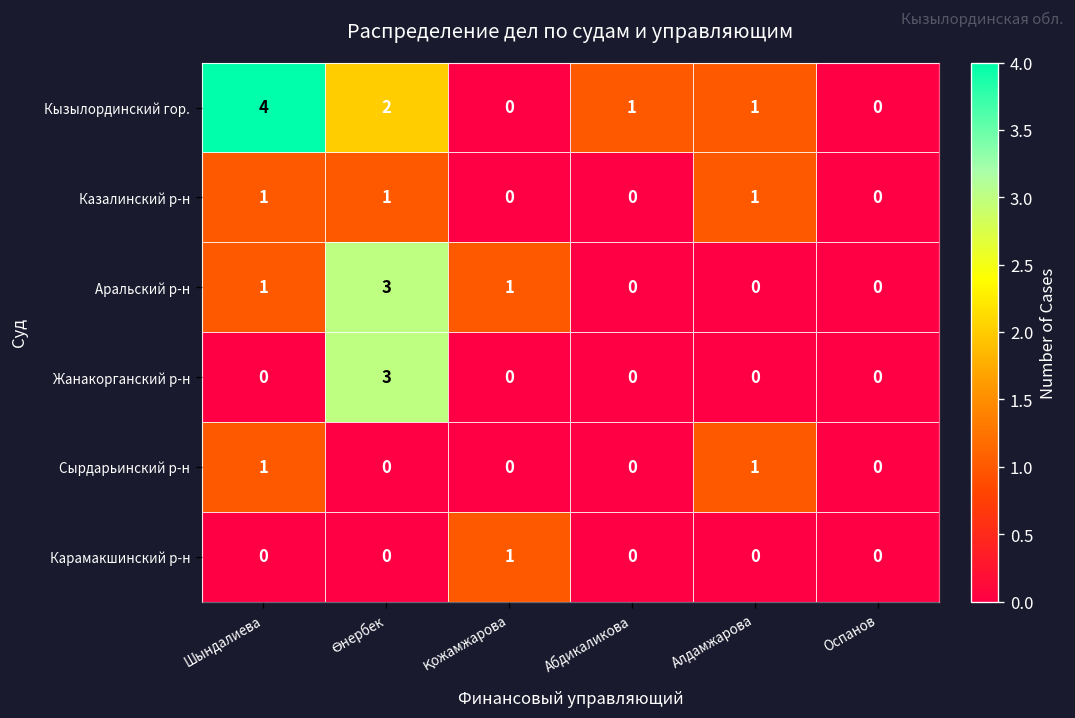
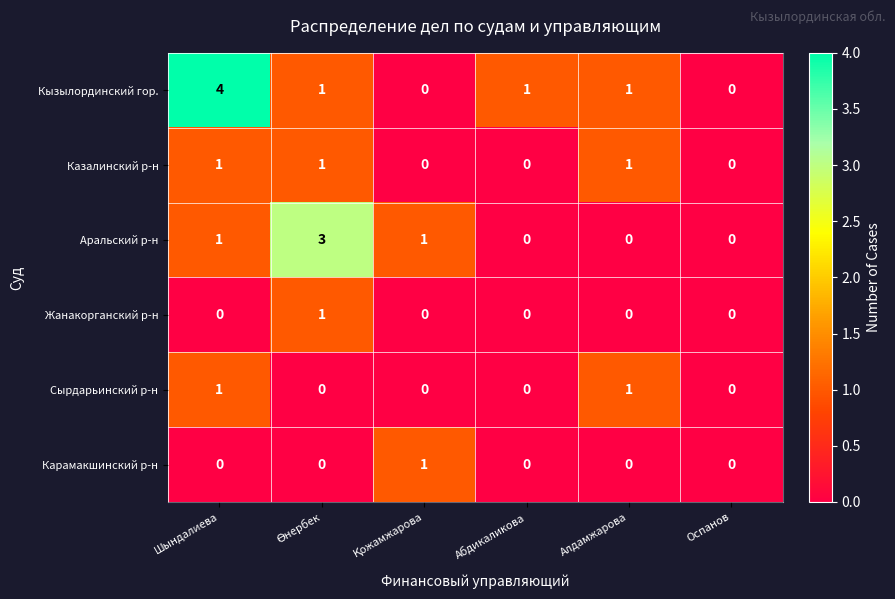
  {
    "Кызылординский гор.": {
      "Шындалиева": 4,
-     "Өнербек": 2,
+     "Өнербек": 1,
      "Қожамжарова": 0,
      "Абдикаликова": 1,
      "Алдамжарова": 1,
      "Оспанов": 0
    },
    "Казалинский р-н": {
      "Шындалиева": 1,
      "Өнербек": 1,
      "Қожамжарова": 0,
      "Абдикаликова": 0,
      "Алдамжарова": 1,
      "Оспанов": 0
    },
    "Аральский р-н": {
      "Шындалиева": 1,
      "Өнербек": 3,
      "Қожамжарова": 1,
      "Абдикаликова": 0,
      "Алдамжарова": 0,
      "Оспанов": 0
    },
    "Жанакорганский р-н": {
      "Шындалиева": 0,
-     "Өнербек": 3,
+     "Өнербек": 1,
      "Қожамжарова": 0,
      "Абдикаликова": 0,
      "Алдамжарова": 0,
      "Оспанов": 0
    },
    "Сырдарьинский р-н": {
      "Шындалиева": 1,
      "Өнербек": 0,
      "Қожамжарова": 0,
      "Абдикаликова": 0,
      "Алдамжарова": 1,
      "Оспанов": 0
    },
    "Карамакшинский р-н": {
      "Шындалиева": 0,
      "Өнербек": 0,
      "Қожамжарова": 1,
      "Абдикаликова": 0,
      "Алдамжарова": 0,
      "Оспанов": 0
    }
  }
